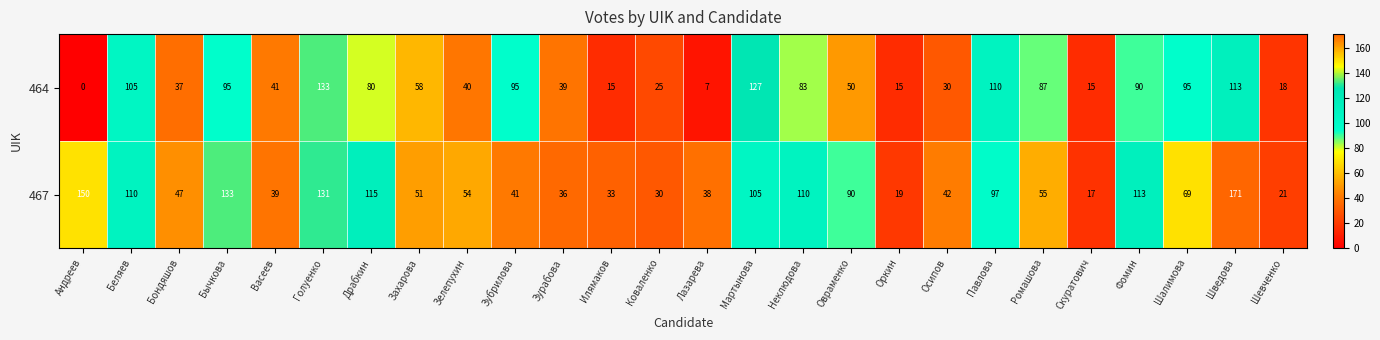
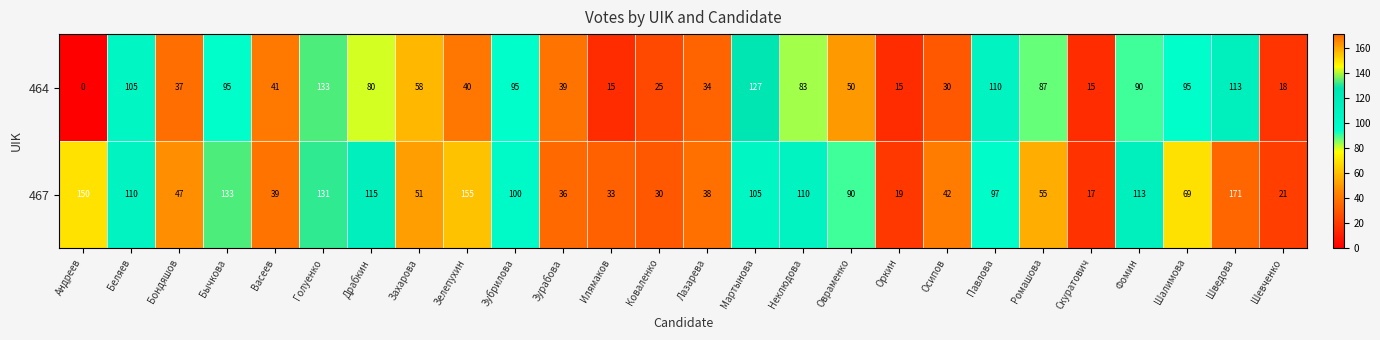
  {
    "464": {
      "Андреев": 0,
      "Беляев": 105,
      "Бондяшов": 37,
      "Бычкова": 95,
      "Васеев": 41,
      "Голуенко": 133,
      "Драбкин": 80,
      "Захарова": 58,
      "Зелепухин": 40,
      "Зубрилова": 95,
      "Зурабова": 39,
      "Илямаков": 15,
      "Коваленко": 25,
-     "Лазарева": 7,
+     "Лазарева": 34,
      "Мартынова": 127,
      "Неклюдова": 83,
      "Овраменко": 50,
      "Оркин": 15,
      "Осипов": 30,
      "Павлова": 110,
      "Ромашова": 87,
      "Скуратович": 15,
      "Фомин": 90,
      "Шалимова": 95,
      "Шведова": 113,
      "Шевченко": 18
    },
    "467": {
      "Андреев": 150,
      "Беляев": 110,
      "Бондяшов": 47,
      "Бычкова": 133,
      "Васеев": 39,
      "Голуенко": 131,
      "Драбкин": 115,
      "Захарова": 51,
-     "Зелепухин": 54,
-     "Зубрилова": 41,
+     "Зелепухин": 155,
+     "Зубрилова": 100,
      "Зурабова": 36,
      "Илямаков": 33,
      "Коваленко": 30,
      "Лазарева": 38,
      "Мартынова": 105,
      "Неклюдова": 110,
      "Овраменко": 90,
      "Оркин": 19,
      "Осипов": 42,
      "Павлова": 97,
      "Ромашова": 55,
      "Скуратович": 17,
      "Фомин": 113,
      "Шалимова": 69,
      "Шведова": 171,
      "Шевченко": 21
    }
  }
